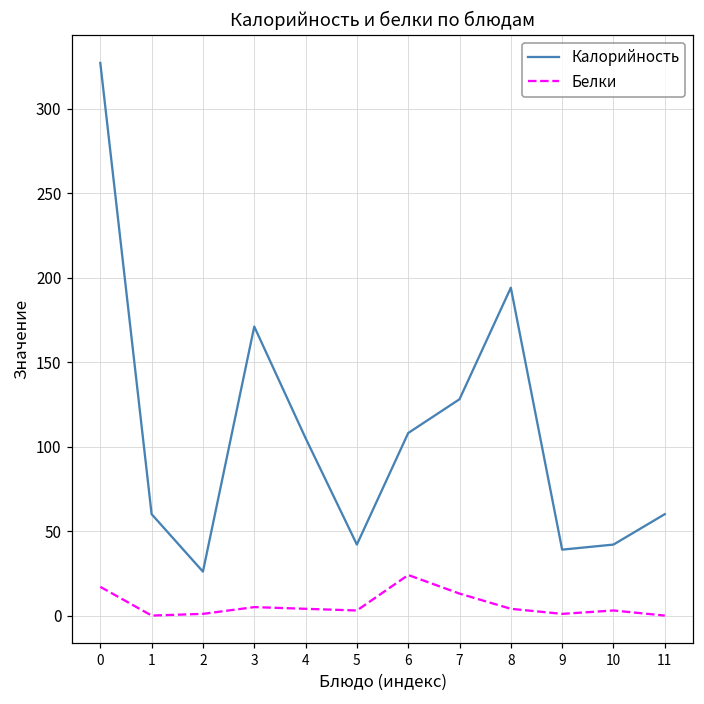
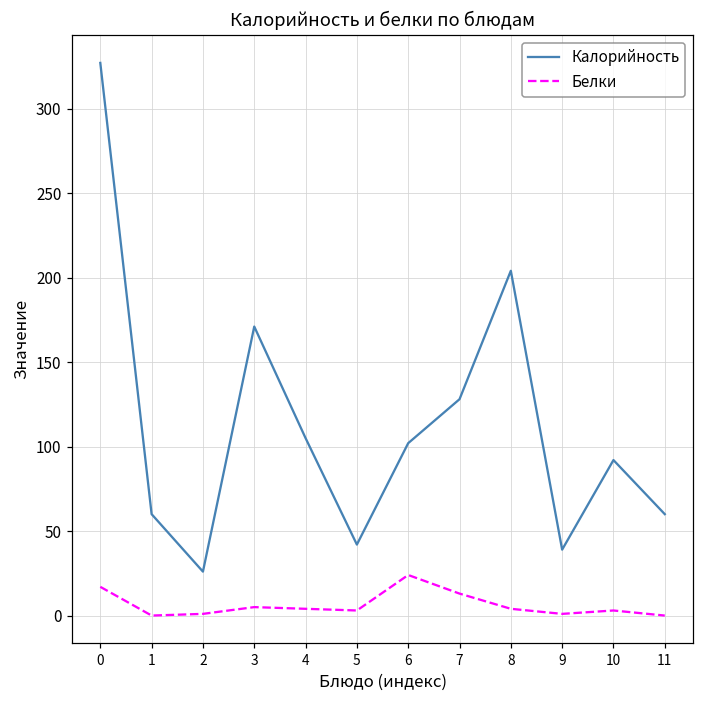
  {
    "Калорийность": {
      "0": 327,
      "1": 60,
      "2": 26,
      "3": 171,
      "4": 105,
      "5": 42,
-     "6": 108,
+     "6": 102,
      "7": 128,
-     "8": 194,
+     "8": 204,
      "9": 39,
-     "10": 42,
+     "10": 92,
      "11": 60
    },
    "Белки": {
      "0": 17,
      "1": 0,
      "2": 1,
      "3": 5,
      "4": 4,
      "5": 3,
      "6": 24,
      "7": 13,
      "8": 4,
      "9": 1,
      "10": 3,
      "11": 0
    }
  }
